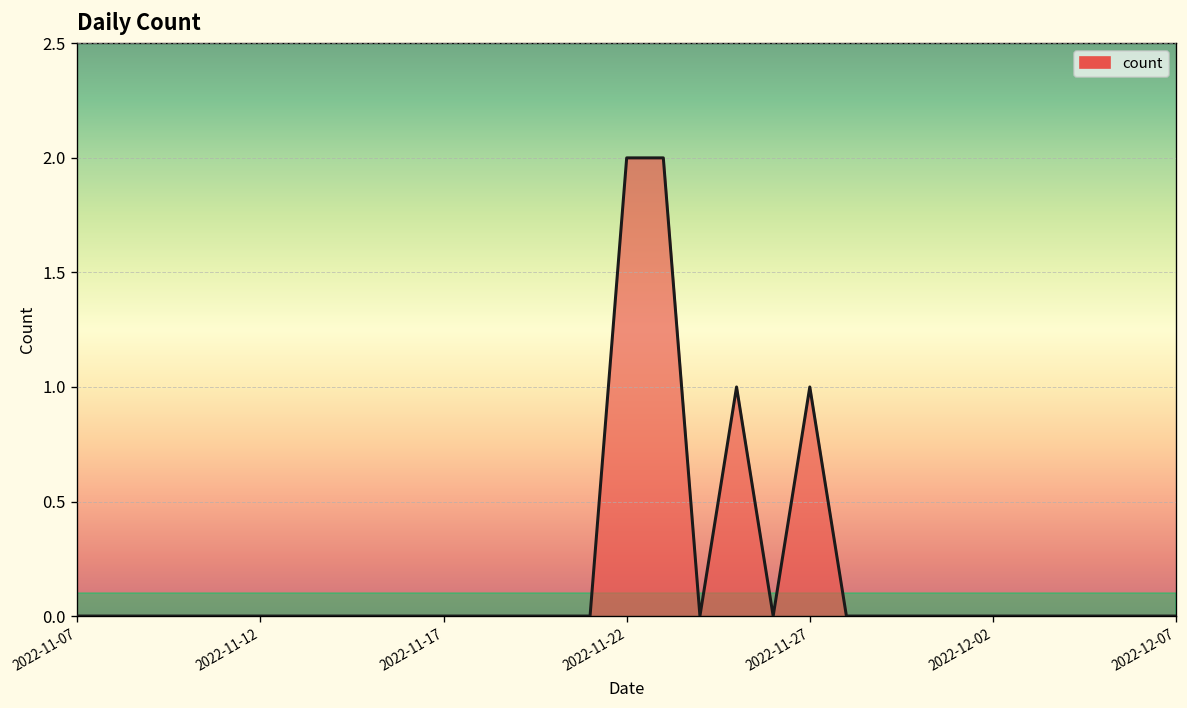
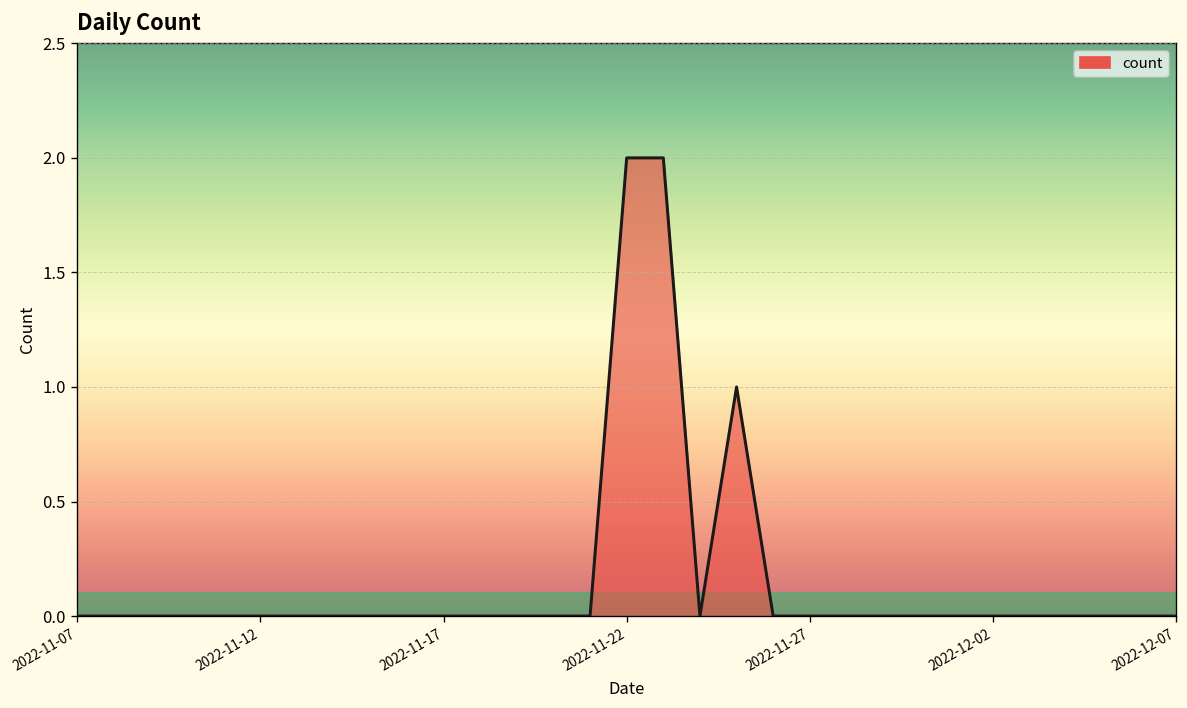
  {
    "2022-11-07": 0,
    "2022-11-12": 0,
    "2022-11-17": 0,
    "2022-11-22": 2,
-   "2022-11-27": 1,
+   "2022-11-27": 0,
    "2022-12-02": 0,
    "2022-12-07": 0
  }
